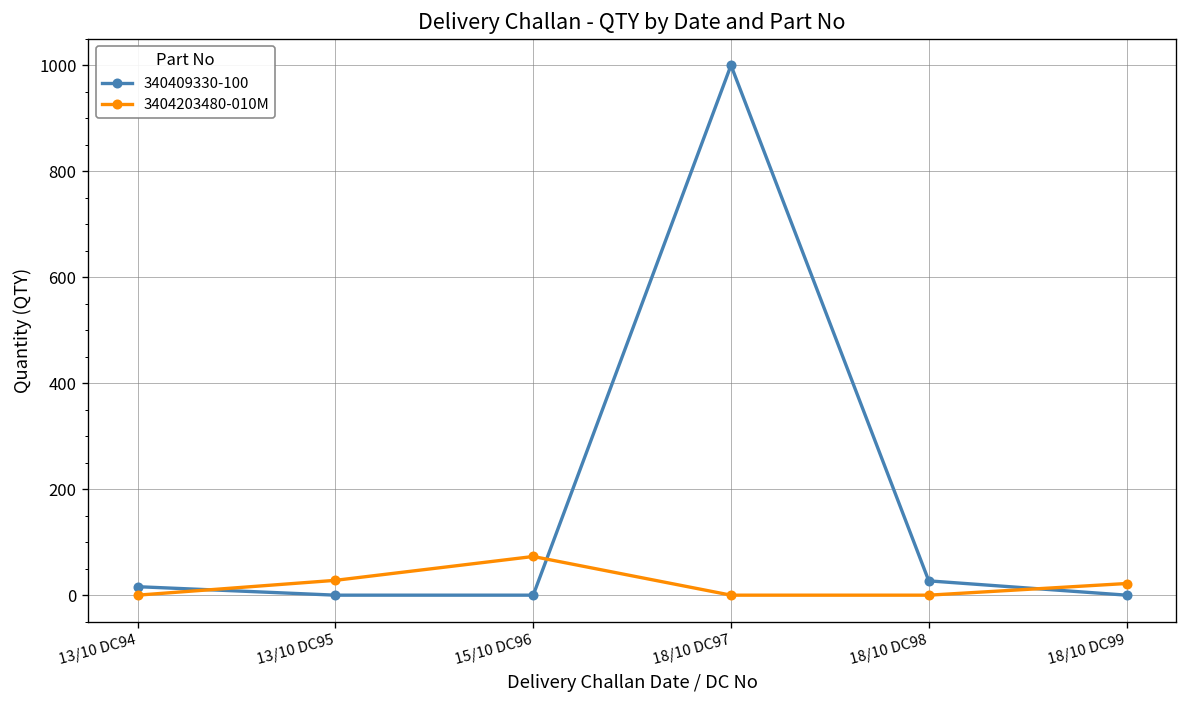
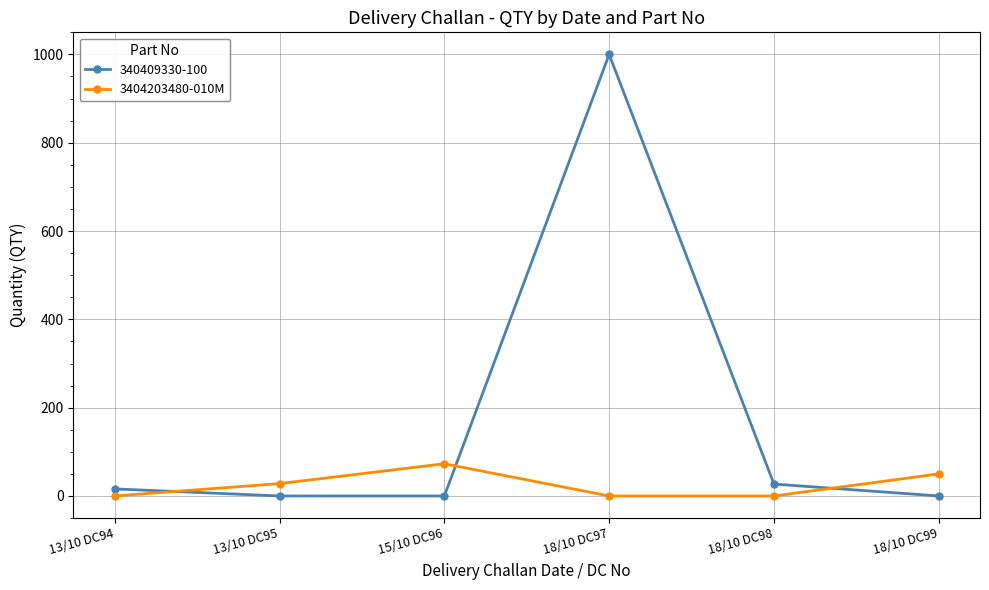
  {
    "340409330-100": {
      "13/10 DC94": 20,
      "13/10 DC95": 0,
      "15/10 DC96": 0,
      "18/10 DC97": 1000,
      "18/10 DC98": 30,
      "18/10 DC99": 0
    },
    "3404203480-010M": {
      "13/10 DC94": 0,
      "13/10 DC95": 30,
      "15/10 DC96": 70,
      "18/10 DC97": 0,
      "18/10 DC98": 0,
-     "18/10 DC99": 20
+     "18/10 DC99": 50
    }
  }
